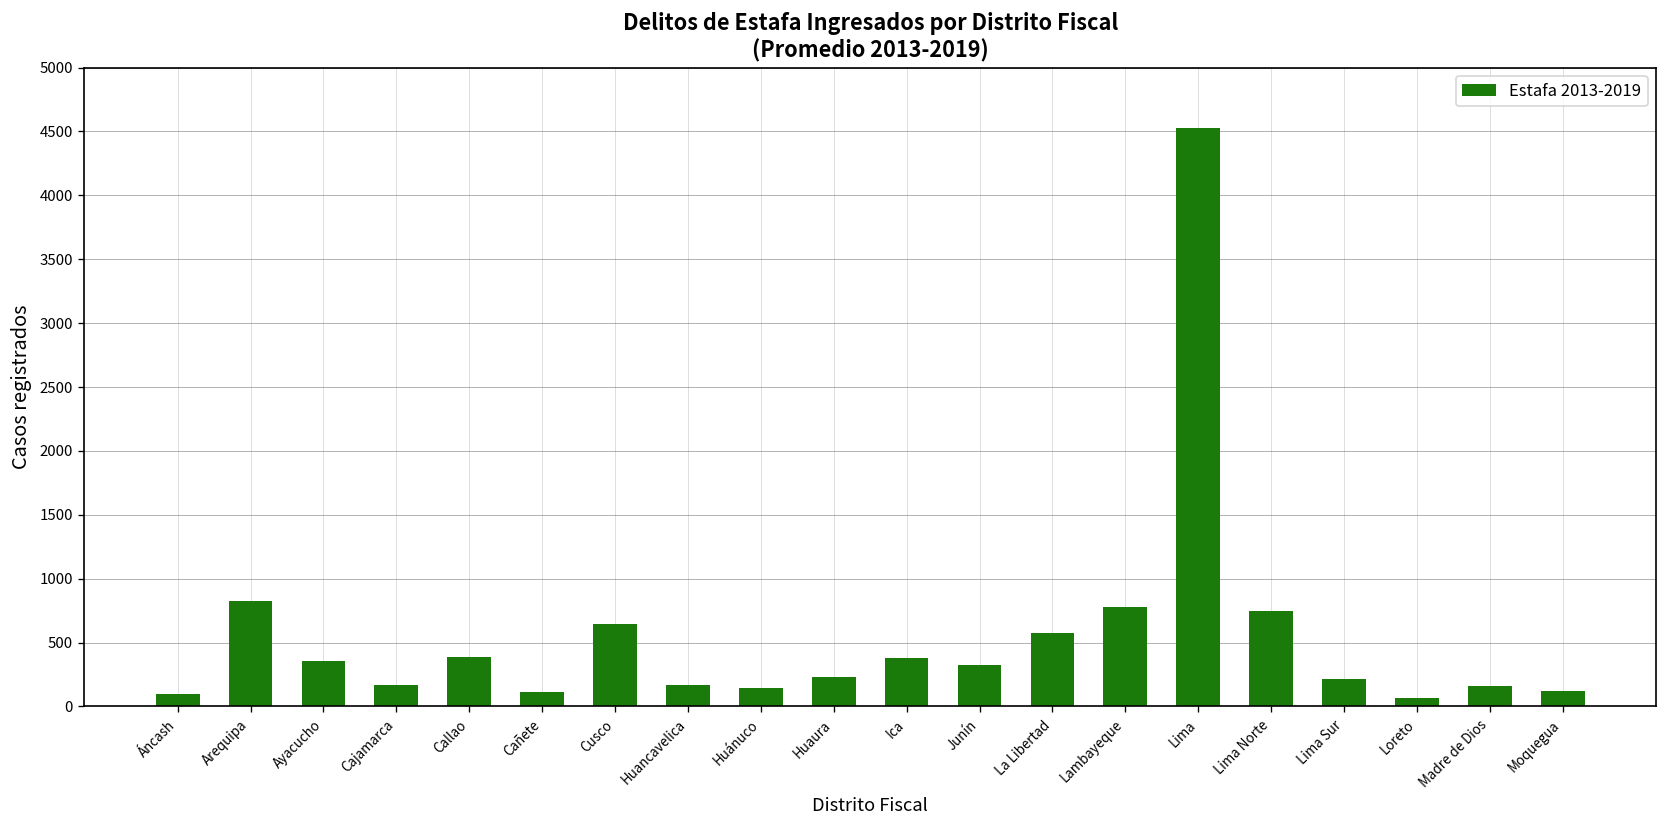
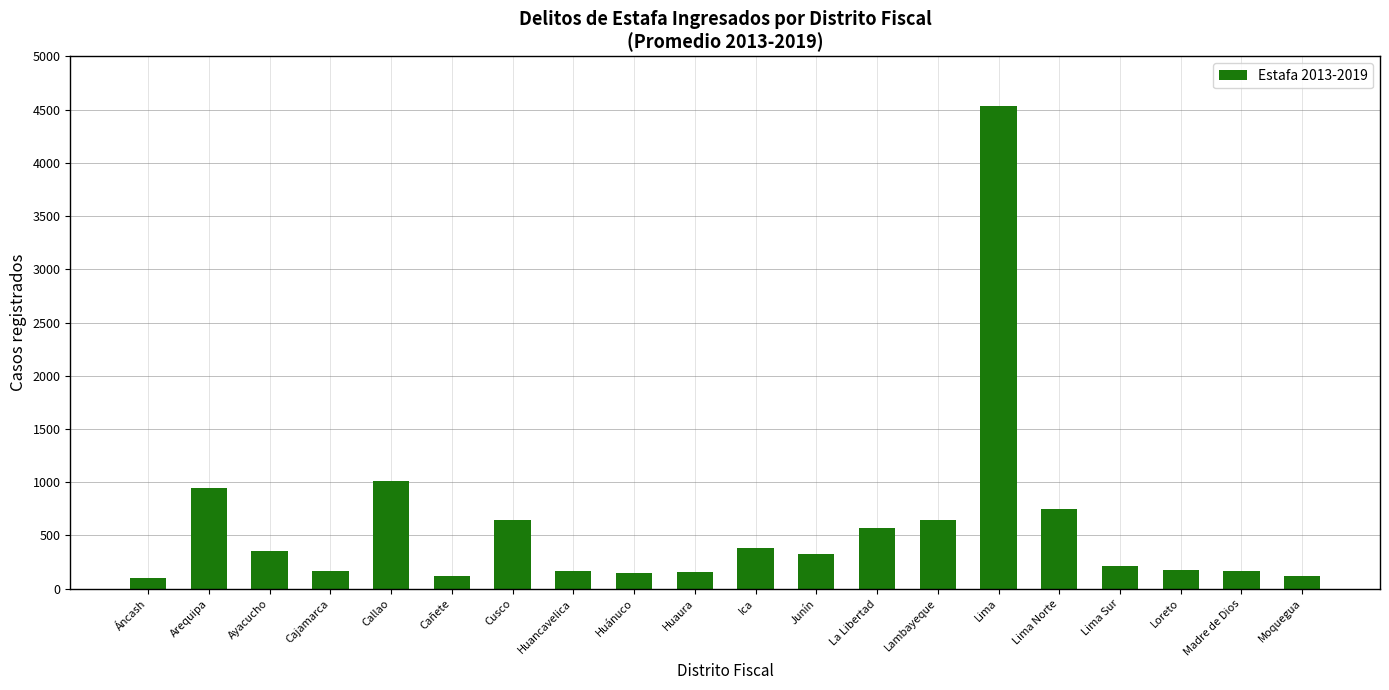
  {
    "Áncash": 100,
-   "Arequipa": 830,
+   "Arequipa": 950,
    "Ayacucho": 360,
    "Cajamarca": 170,
-   "Callao": 390,
+   "Callao": 1010,
    "Cañete": 120,
    "Cusco": 640,
    "Huancavelica": 170,
    "Huánuco": 150,
-   "Huaura": 230,
+   "Huaura": 150,
    "Ica": 380,
    "Junín": 320,
    "La Libertad": 570,
-   "Lambayeque": 780,
+   "Lambayeque": 640,
    "Lima": 4530,
    "Lima Norte": 750,
    "Lima Sur": 210,
-   "Loreto": 70,
+   "Loreto": 170,
    "Madre de Dios": 160,
    "Moquegua": 120
  }
